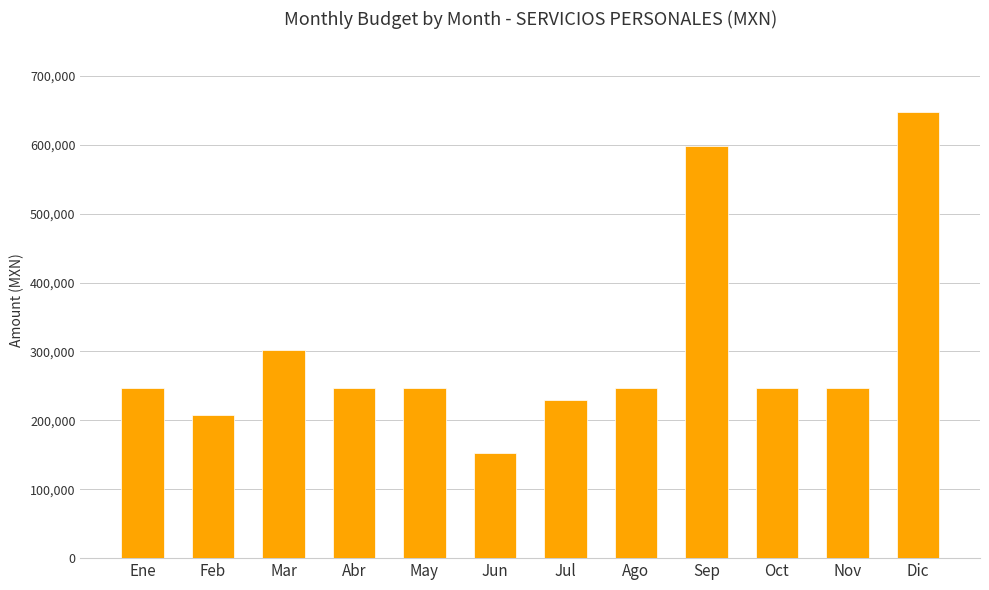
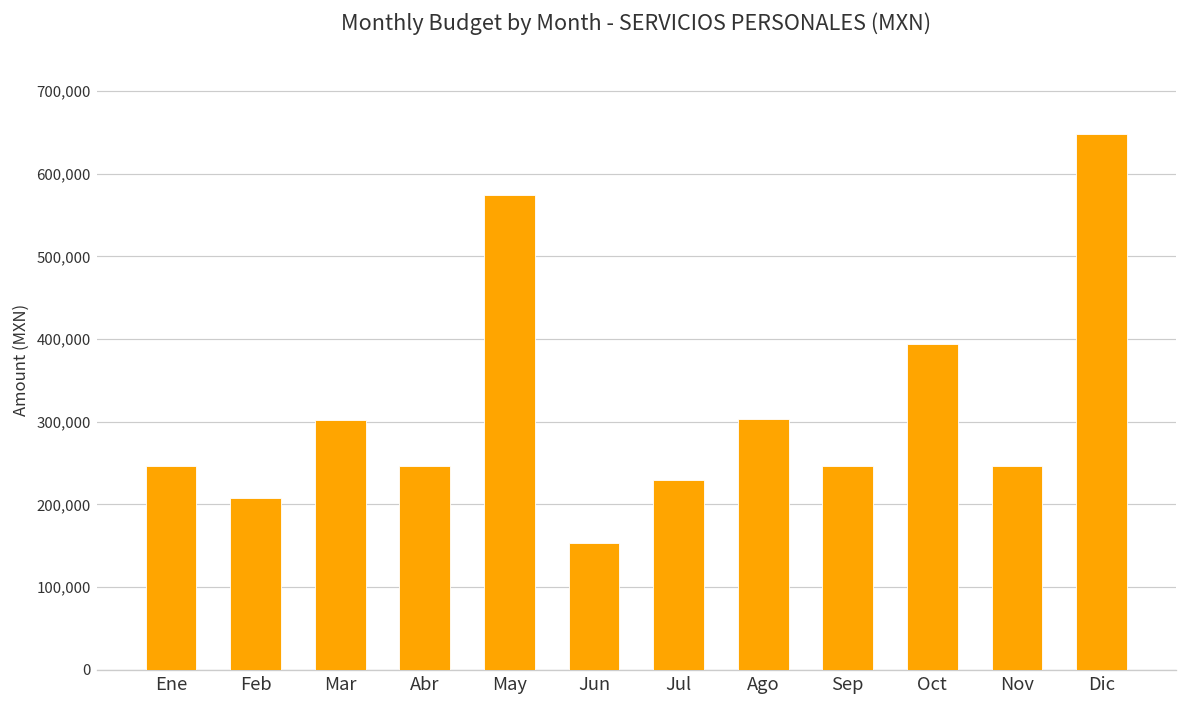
  {
    "Ene": "250,000",
    "Feb": "210,000",
    "Mar": "300,000",
    "Abr": "250,000",
-   "May": "250,000",
+   "May": "570,000",
    "Jun": "150,000",
    "Jul": "230,000",
-   "Ago": "250,000",
-   "Sep": "600,000",
-   "Oct": "250,000",
+   "Ago": "300,000",
+   "Sep": "250,000",
+   "Oct": "390,000",
    "Nov": "250,000",
    "Dic": "650,000"
  }
